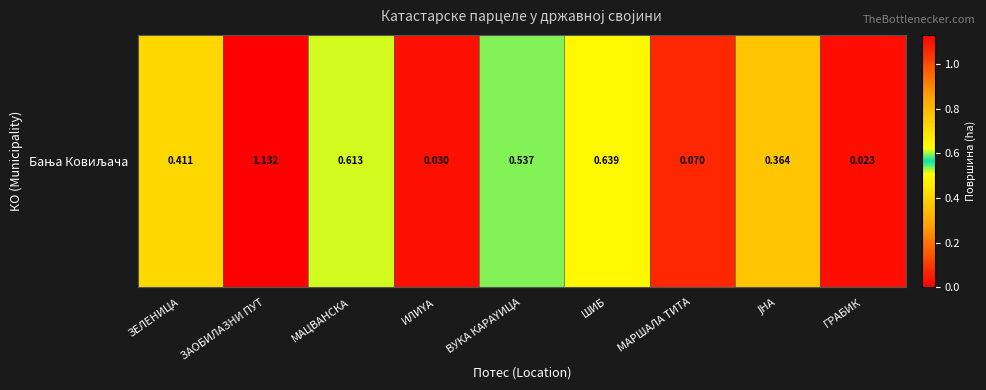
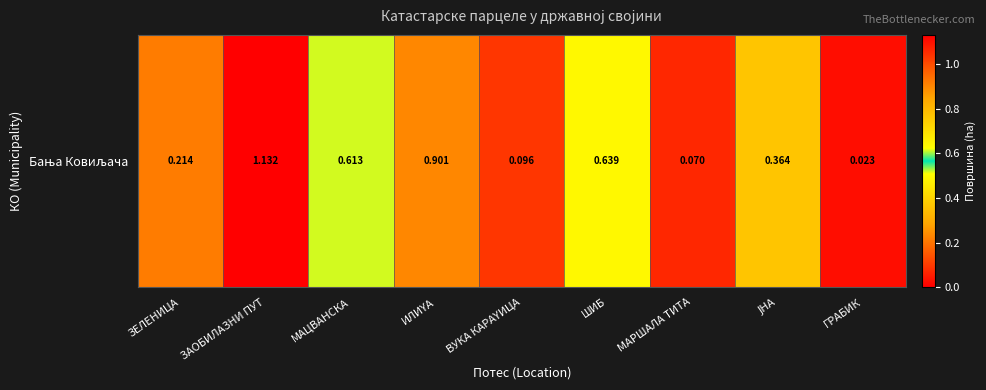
  {
    "Бања Ковиљача": {
-     "ЗЕЛЕНИЦА": 0.411,
+     "ЗЕЛЕНИЦА": 0.214,
      "ЗАОБИЛАЗНИ ПУТ": 1.132,
      "МАЦВАНСКА": 0.613,
-     "ИЛИYА": 0.030,
-     "ВУКА КАРАYИЦА": 0.537,
+     "ИЛИYА": 0.901,
+     "ВУКА КАРАYИЦА": 0.096,
      "ШИБ": 0.639,
      "МАРШАЛА ТИТА": 0.070,
      "ЈНА": 0.364,
      "ГРАБИК": 0.023
    }
  }
